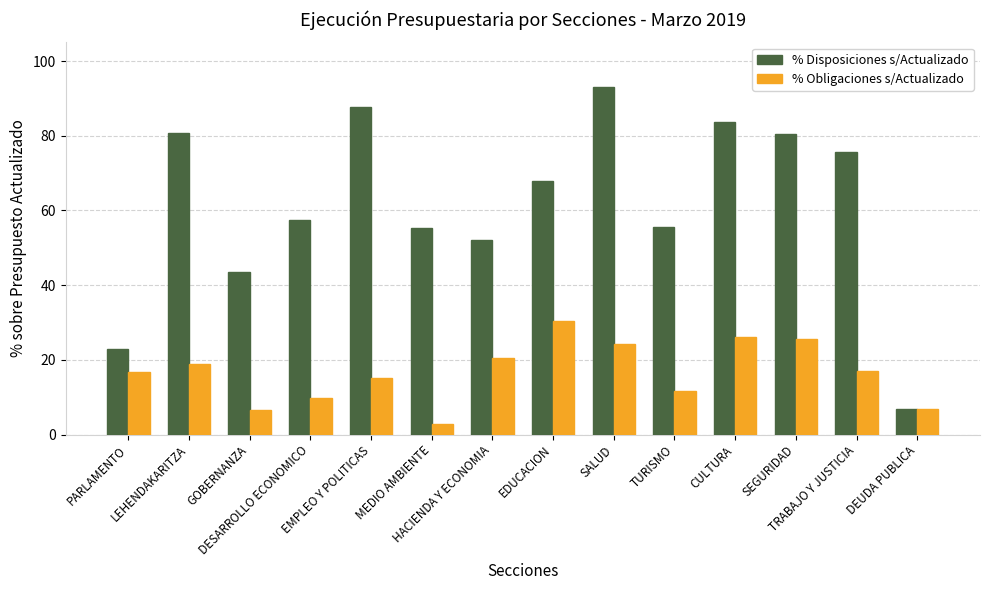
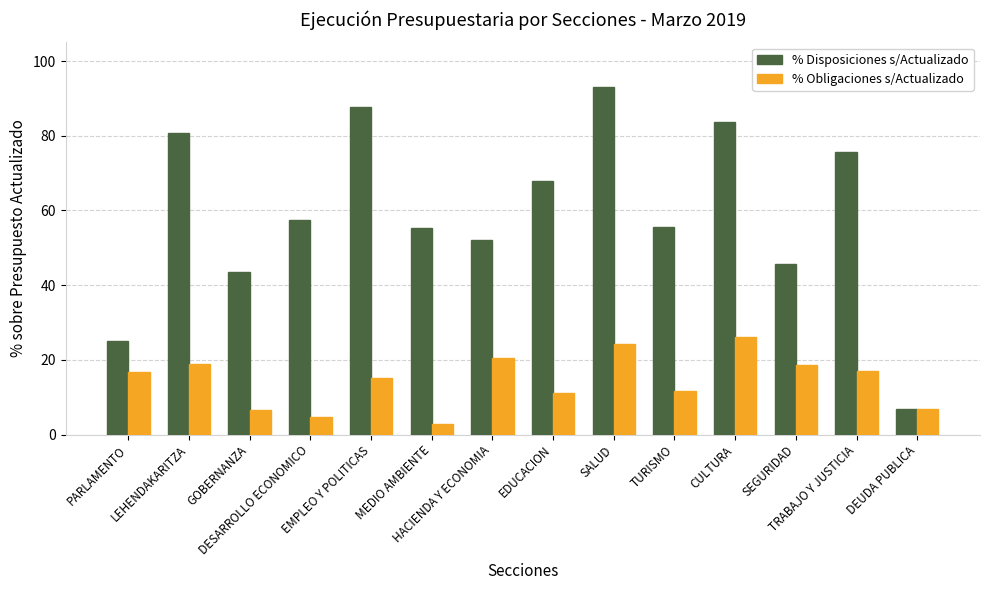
  {
    "% Disposiciones s/Actualizado": {
-     "PARLAMENTO": 23,
+     "PARLAMENTO": 25,
      "LEHENDAKARITZA": 81,
      "GOBERNANZA": 43,
      "DESARROLLO ECONOMICO": 57,
      "EMPLEO Y POLITICAS": 88,
      "MEDIO AMBIENTE": 55,
      "HACIENDA Y ECONOMIA": 52,
      "EDUCACION": 68,
      "SALUD": 93,
      "TURISMO": 56,
      "CULTURA": 84,
-     "SEGURIDAD": 81,
+     "SEGURIDAD": 46,
      "TRABAJO Y JUSTICIA": 76,
      "DEUDA PUBLICA": 7
    },
    "% Obligaciones s/Actualizado": {
      "PARLAMENTO": 17,
      "LEHENDAKARITZA": 19,
      "GOBERNANZA": 6,
-     "DESARROLLO ECONOMICO": 10,
+     "DESARROLLO ECONOMICO": 5,
      "EMPLEO Y POLITICAS": 15,
      "MEDIO AMBIENTE": 3,
      "HACIENDA Y ECONOMIA": 20,
-     "EDUCACION": 30,
+     "EDUCACION": 11,
      "SALUD": 24,
      "TURISMO": 12,
      "CULTURA": 26,
-     "SEGURIDAD": 26,
+     "SEGURIDAD": 19,
      "TRABAJO Y JUSTICIA": 17,
      "DEUDA PUBLICA": 7
    }
  }
